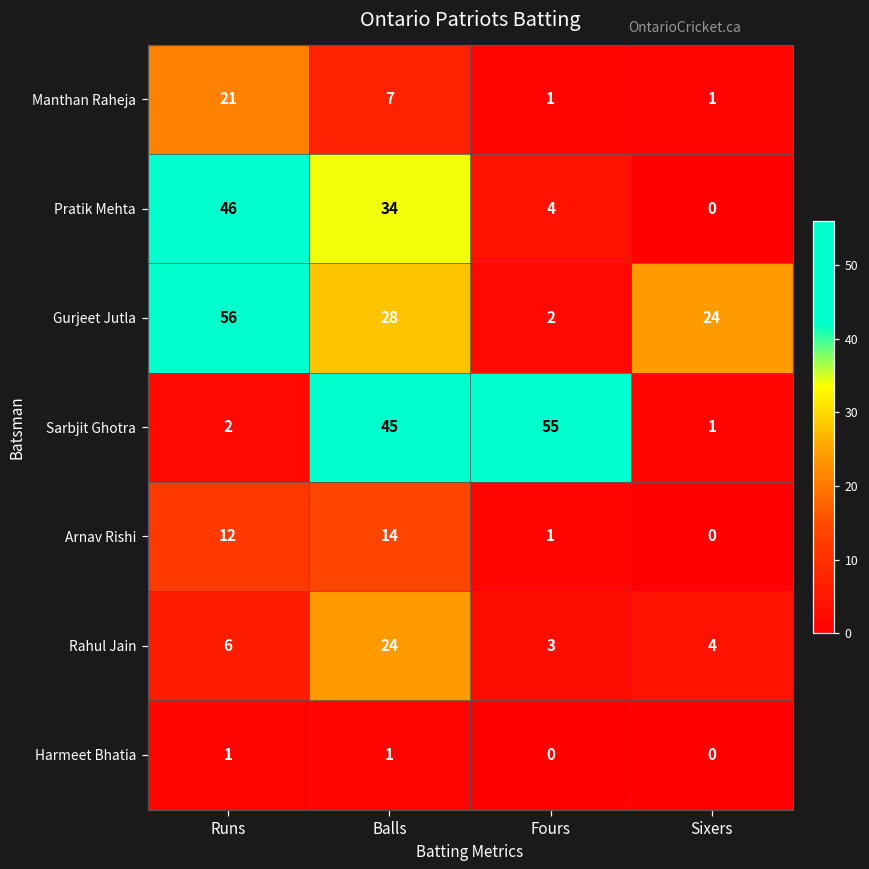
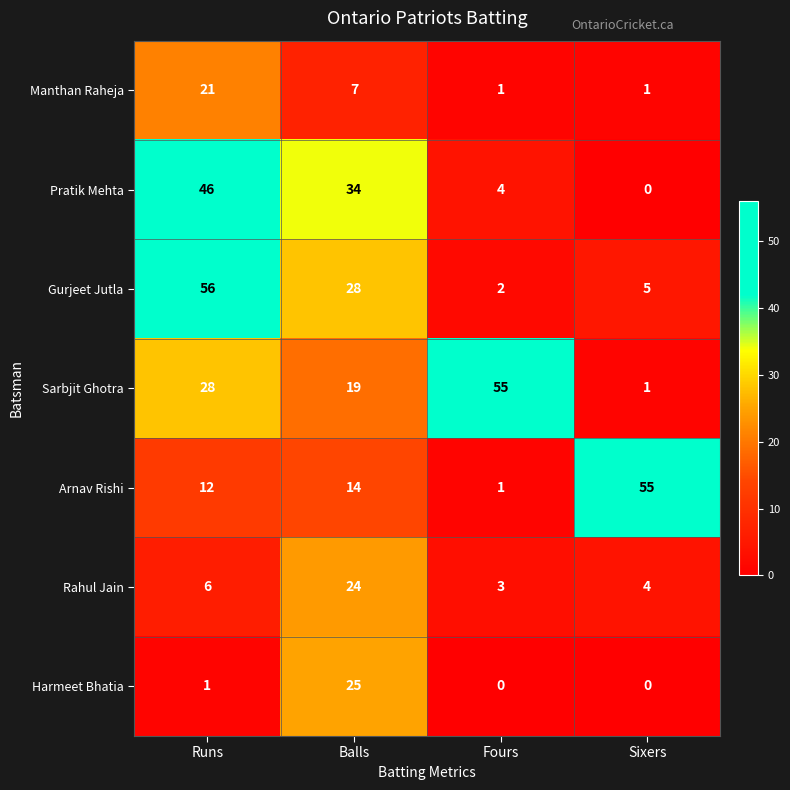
  {
    "Manthan Raheja": {
      "Runs": 21,
      "Balls": 7,
      "Fours": 1,
      "Sixers": 1
    },
    "Pratik Mehta": {
      "Runs": 46,
      "Balls": 34,
      "Fours": 4,
      "Sixers": 0
    },
    "Gurjeet Jutla": {
      "Runs": 56,
      "Balls": 28,
      "Fours": 2,
-     "Sixers": 24
+     "Sixers": 5
    },
    "Sarbjit Ghotra": {
-     "Runs": 2,
-     "Balls": 45,
+     "Runs": 28,
+     "Balls": 19,
      "Fours": 55,
      "Sixers": 1
    },
    "Arnav Rishi": {
      "Runs": 12,
      "Balls": 14,
      "Fours": 1,
-     "Sixers": 0
+     "Sixers": 55
    },
    "Rahul Jain": {
      "Runs": 6,
      "Balls": 24,
      "Fours": 3,
      "Sixers": 4
    },
    "Harmeet Bhatia": {
      "Runs": 1,
-     "Balls": 1,
+     "Balls": 25,
      "Fours": 0,
      "Sixers": 0
    }
  }
